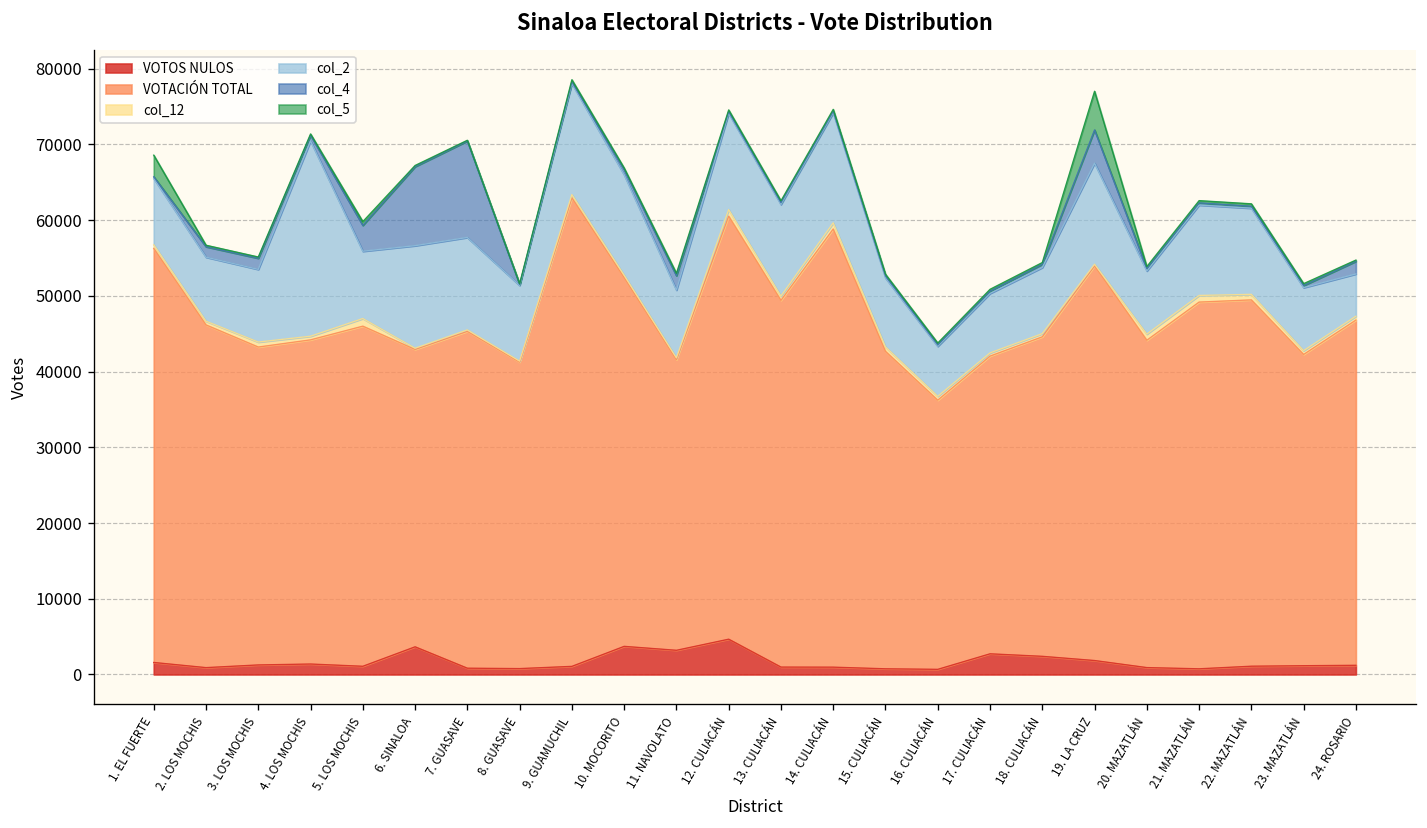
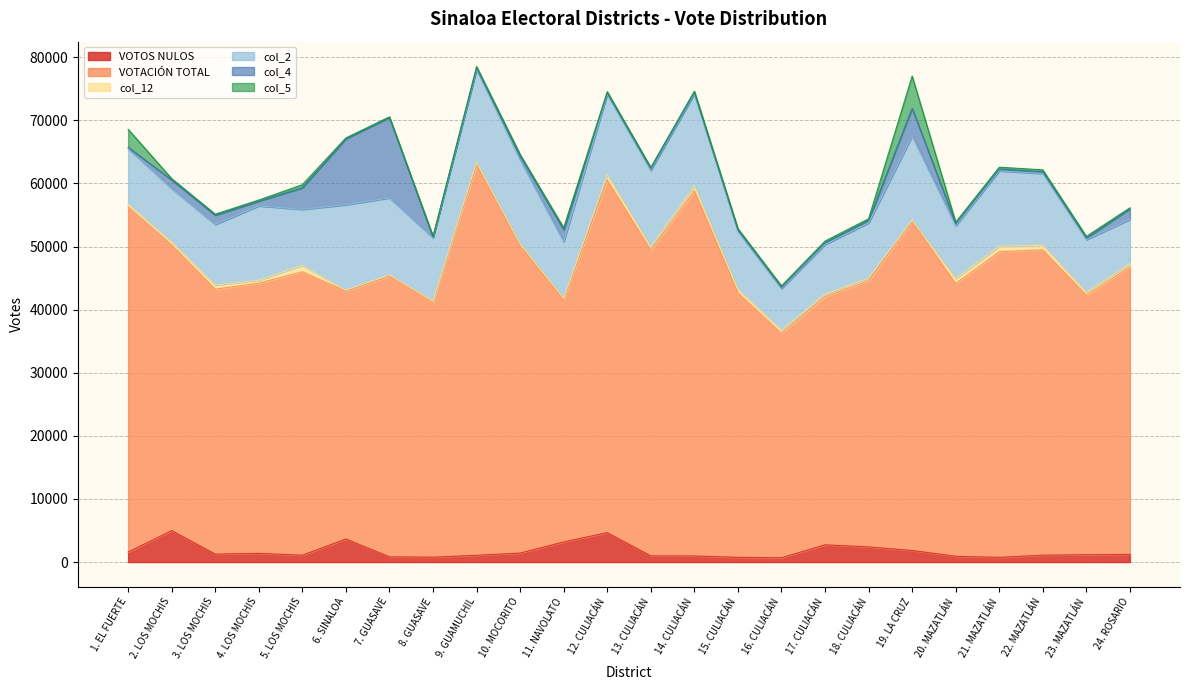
  {
    "VOTOS NULOS": {
      "1. EL FUERTE": 2000,
-     "2. LOS MOCHIS": 1000,
+     "2. LOS MOCHIS": 5000,
      "3. LOS MOCHIS": 1000,
      "4. LOS MOCHIS": 1000,
      "5. LOS MOCHIS": 1000,
      "6. SINALOA": 4000,
      "7. GUASAVE": 1000,
      "8. GUASAVE": 1000,
      "9. GUAMUCHIL": 1000,
-     "10. MOCORITO": 4000,
+     "10. MOCORITO": 1000,
      "11. NAVOLATO": 3000,
      "12. CULIACÁN": 5000,
      "13. CULIACÁN": 1000,
      "14. CULIACÁN": 1000,
      "15. CULIACÁN": 1000,
      "16. CULIACÁN": 1000,
      "17. CULIACÁN": 3000,
      "18. CULIACÁN": 2000,
      "19. LA CRUZ": 2000,
      "20. MAZATLÁN": 1000,
      "21. MAZATLÁN": 1000,
      "22. MAZATLÁN": 1000,
      "23. MAZATLÁN": 1000,
      "24. ROSARIO": 1000
    },
    "VOTACIÓN TOTAL": {
      "1. EL FUERTE": 55000,
      "2. LOS MOCHIS": 45000,
      "3. LOS MOCHIS": 42000,
      "4. LOS MOCHIS": 43000,
      "5. LOS MOCHIS": 45000,
      "9. GUAMUCHIL": 62000,
      "12. CULIACÁN": 56000,
      "13. CULIACÁN": 48000,
      "14. CULIACÁN": 58000,
      "15. CULIACÁN": 42000,
      "16. CULIACÁN": 36000,
      "17. CULIACÁN": 39000,
      "18. CULIACÁN": 42000,
      "20. MAZATLÁN": 43000,
      "21. MAZATLÁN": 48000,
      "22. MAZATLÁN": 48000,
      "23. MAZATLÁN": 41000,
      "24. ROSARIO": 46000
    },
    "col_12": {
      "1. EL FUERTE": 0,
      "2. LOS MOCHIS": 0,
      "3. LOS MOCHIS": 1000,
      "4. LOS MOCHIS": 0,
      "5. LOS MOCHIS": 1000,
      "9. GUAMUCHIL": 0,
      "12. CULIACÁN": 1000,
      "13. CULIACÁN": 1000,
      "14. CULIACÁN": 1000,
      "15. CULIACÁN": 1000,
      "16. CULIACÁN": 1000,
      "17. CULIACÁN": 0,
      "18. CULIACÁN": 0,
      "20. MAZATLÁN": 1000,
      "21. MAZATLÁN": 1000,
      "22. MAZATLÁN": 1000,
      "23. MAZATLÁN": 1000,
      "24. ROSARIO": 1000
    },
    "col_2": {
      "2. LOS MOCHIS": 8000,
      "3. LOS MOCHIS": 10000,
-     "4. LOS MOCHIS": 26000,
+     "4. LOS MOCHIS": 12000,
      "5. LOS MOCHIS": 9000,
      "6. SINALOA": 14000,
      "7. GUASAVE": 12000,
      "10. MOCORITO": 13000,
      "11. NAVOLATO": 9000,
      "18. CULIACÁN": 9000,
      "19. LA CRUZ": 13000,
-     "24. ROSARIO": 6000
+     "24. ROSARIO": 7000
    },
    "col_4": {
      "5. LOS MOCHIS": 3000,
      "19. LA CRUZ": 4000
    },
    "col_5": {
      "1. EL FUERTE": 3000,
      "5. LOS MOCHIS": 0,
      "19. LA CRUZ": 5000
    }
  }
